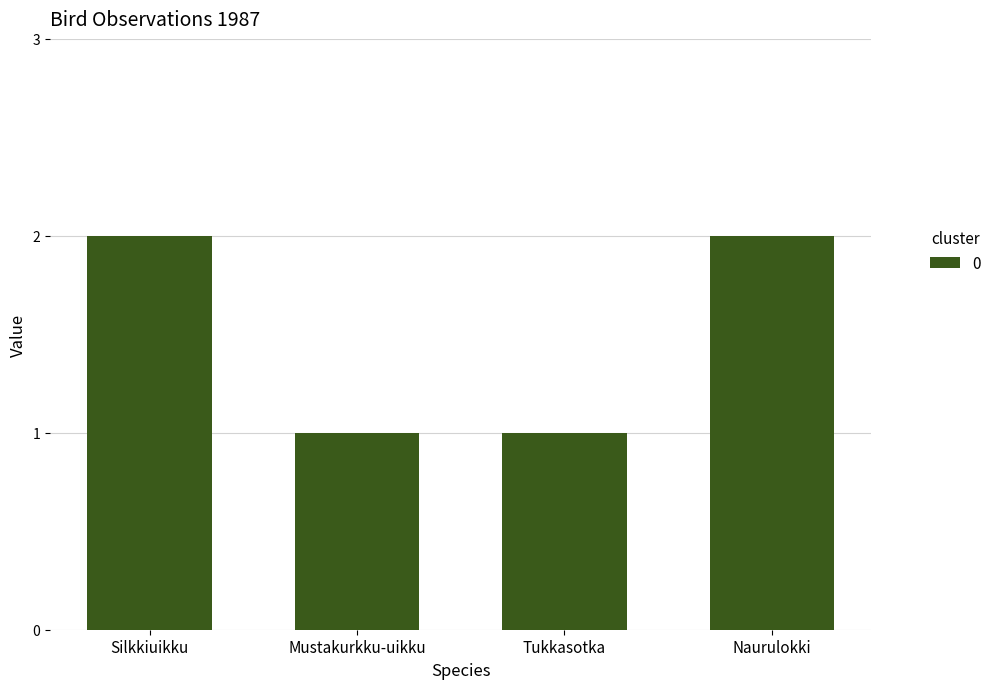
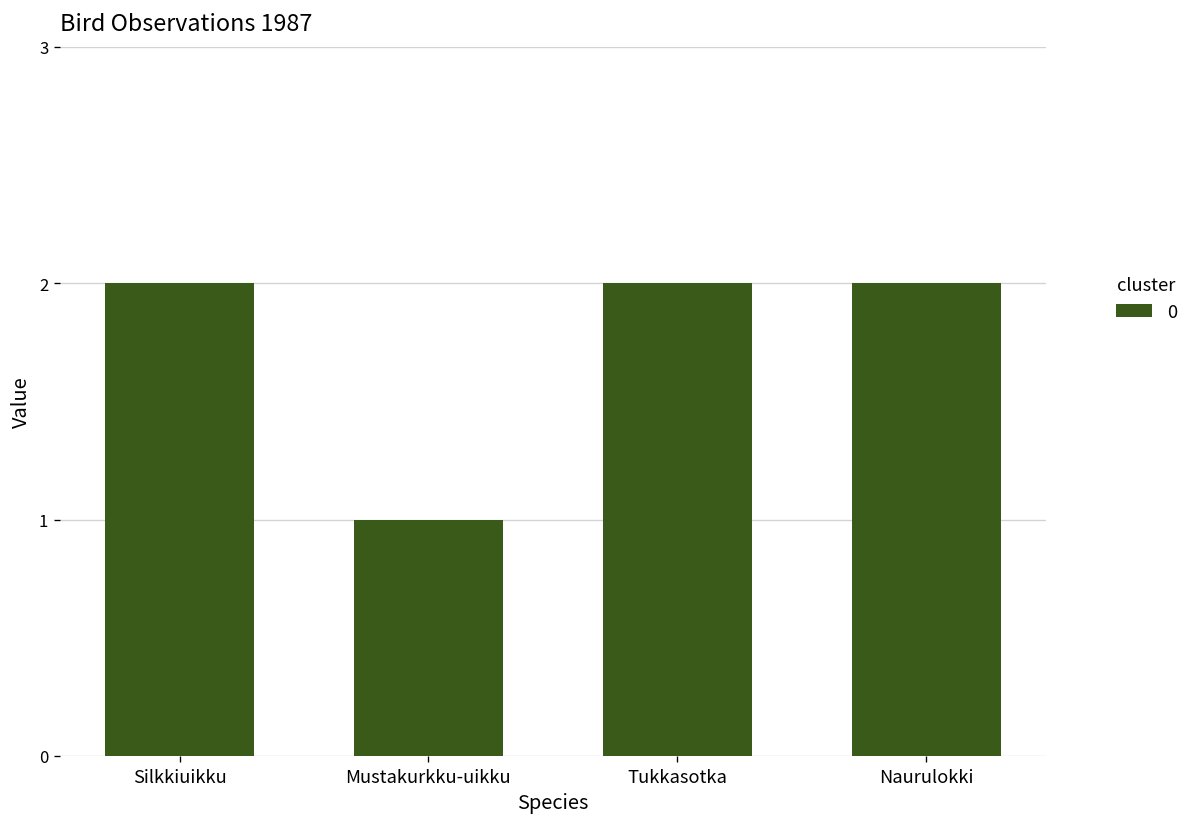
  {
    "Silkkiuikku": 2,
    "Mustakurkku-uikku": 1,
-   "Tukkasotka": 1,
+   "Tukkasotka": 2,
    "Naurulokki": 2
  }
